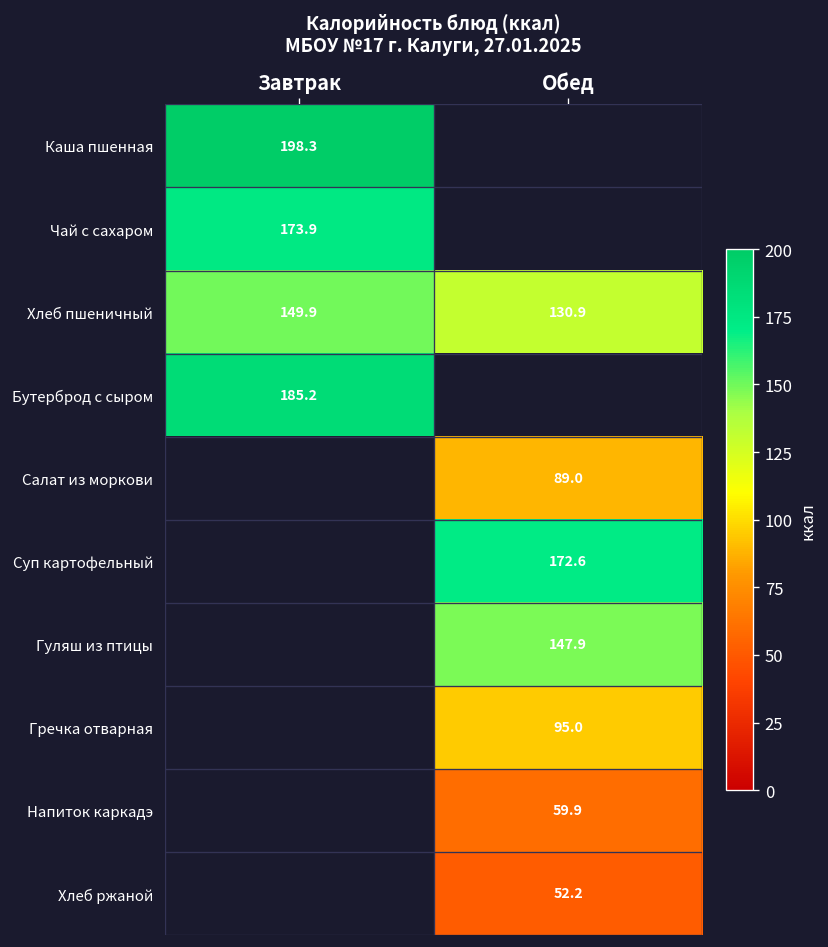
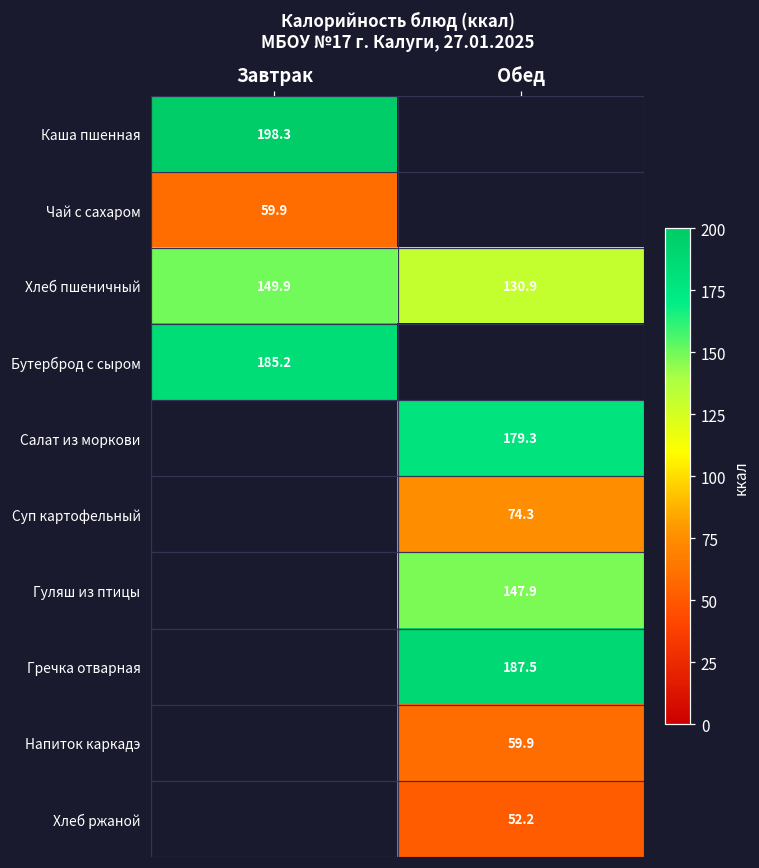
  {
    "Каша пшенная": {
      "Завтрак": 198.3
    },
    "Чай с сахаром": {
-     "Завтрак": 173.9
+     "Завтрак": 59.9
    },
    "Хлеб пшеничный": {
      "Завтрак": 149.9,
      "Обед": 130.9
    },
    "Бутерброд с сыром": {
      "Завтрак": 185.2
    },
    "Салат из моркови": {
-     "Обед": 89.0
+     "Обед": 179.3
    },
    "Суп картофельный": {
-     "Обед": 172.6
+     "Обед": 74.3
    },
    "Гуляш из птицы": {
      "Обед": 147.9
    },
    "Гречка отварная": {
-     "Обед": 95.0
+     "Обед": 187.5
    },
    "Напиток каркадэ": {
      "Обед": 59.9
    },
    "Хлеб ржаной": {
      "Обед": 52.2
    }
  }
